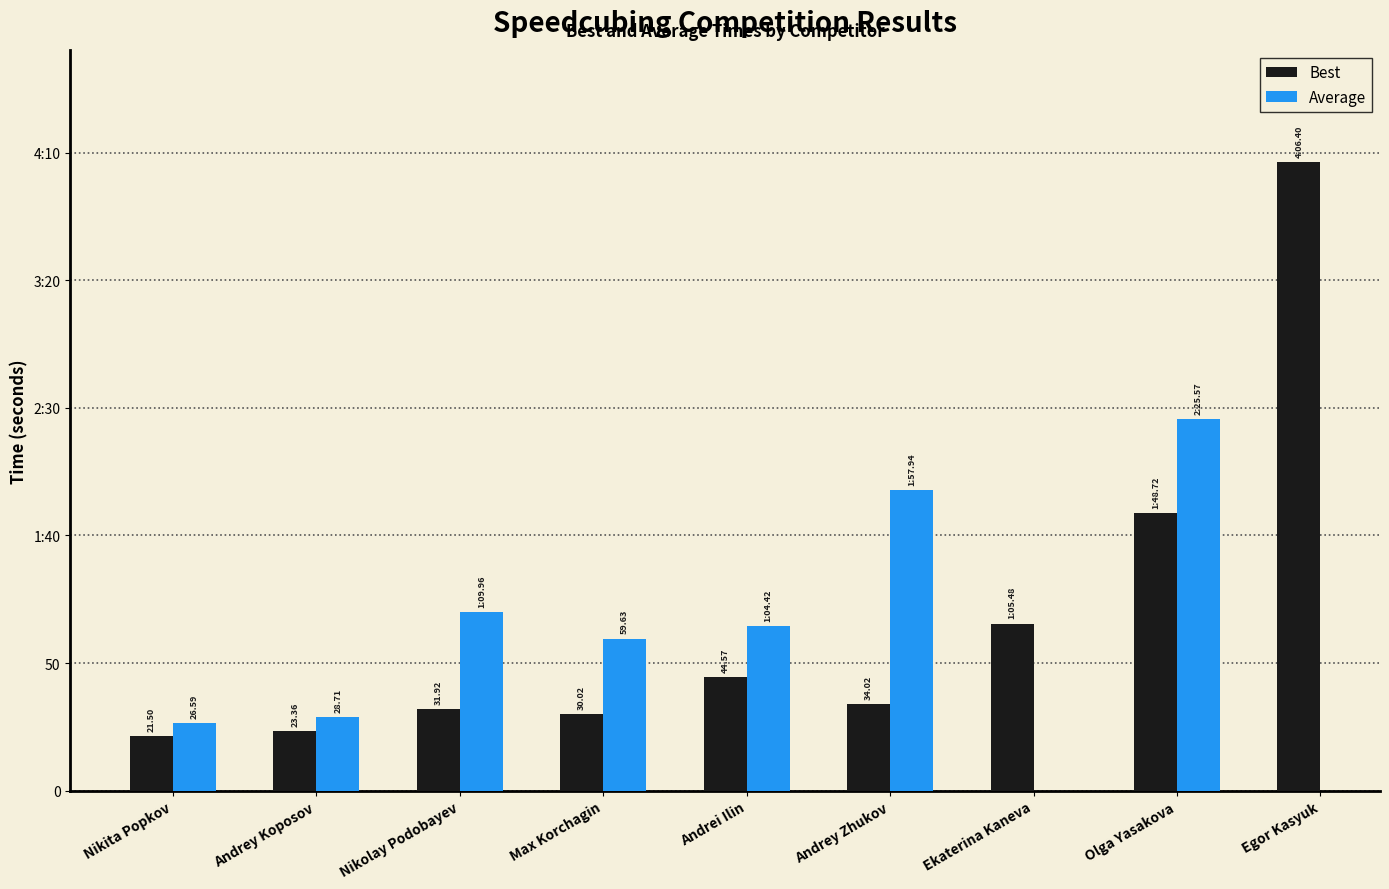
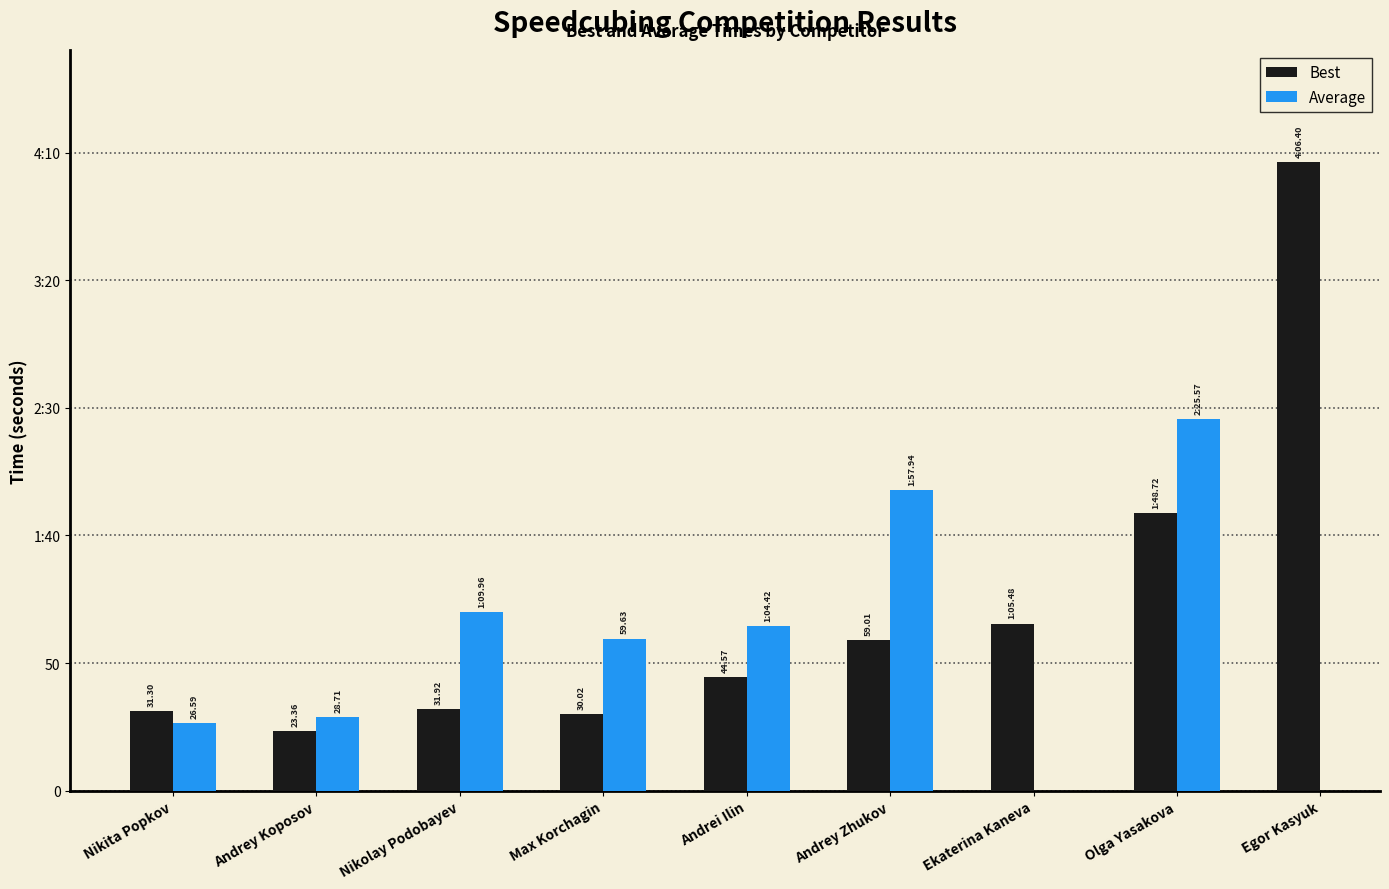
  {
    "Best": {
-     "Nikita Popkov": 21.50,
+     "Nikita Popkov": 31.30,
      "Andrey Koposov": 23.36,
      "Nikolay Podobayev": 31.92,
      "Max Korchagin": 30.02,
      "Andrei Ilin": 44.57,
-     "Andrey Zhukov": 34.02
+     "Andrey Zhukov": 59.01
    }
  }
